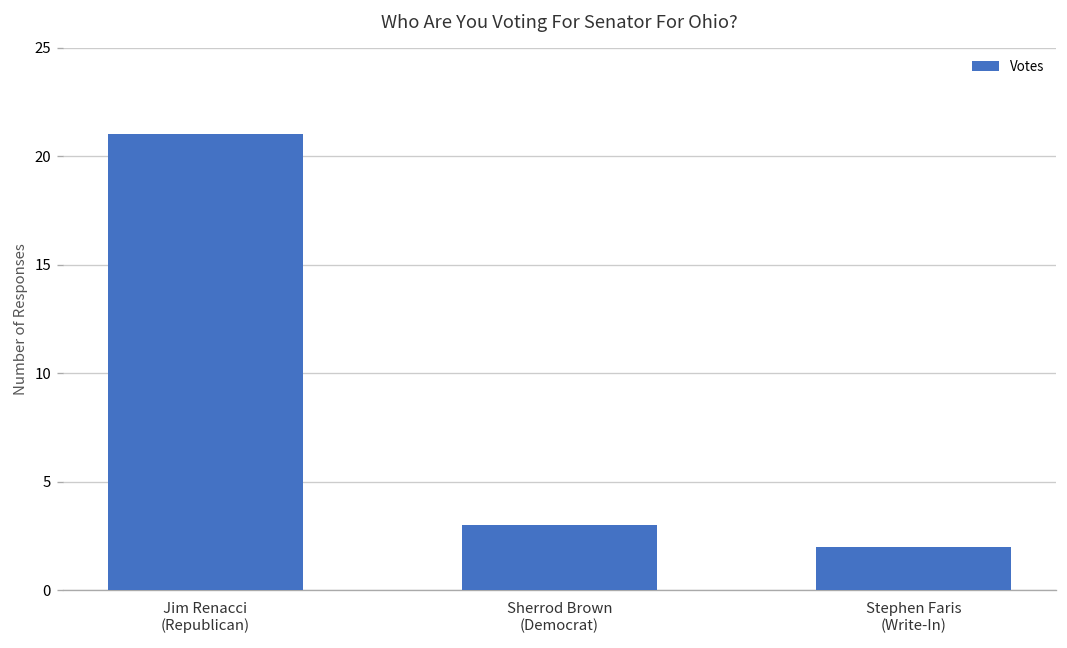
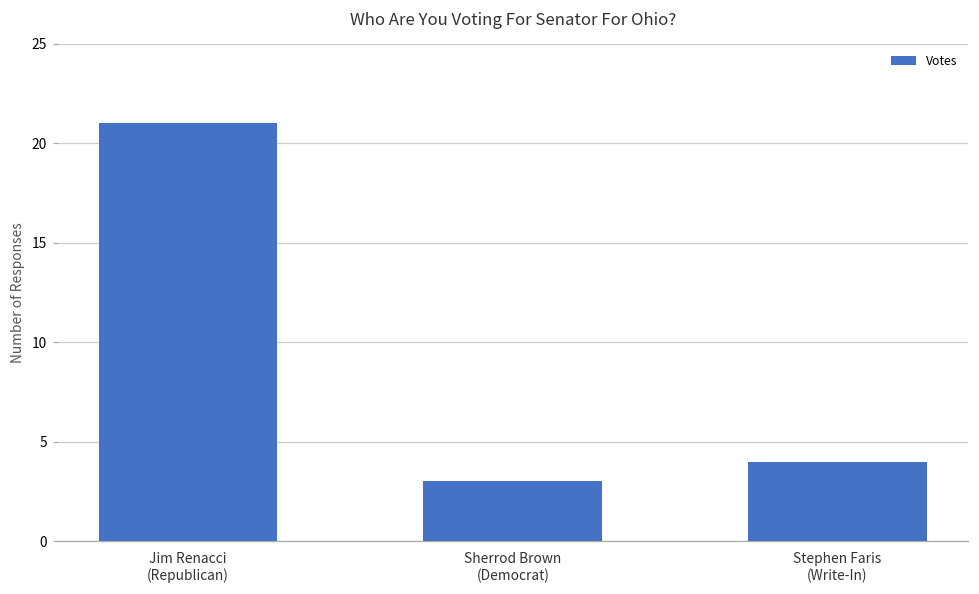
  {
    "Jim Renacci (Republican)": 21,
    "Sherrod Brown (Democrat)": 3,
-   "Stephen Faris (Write-In)": 2
+   "Stephen Faris (Write-In)": 4
  }
